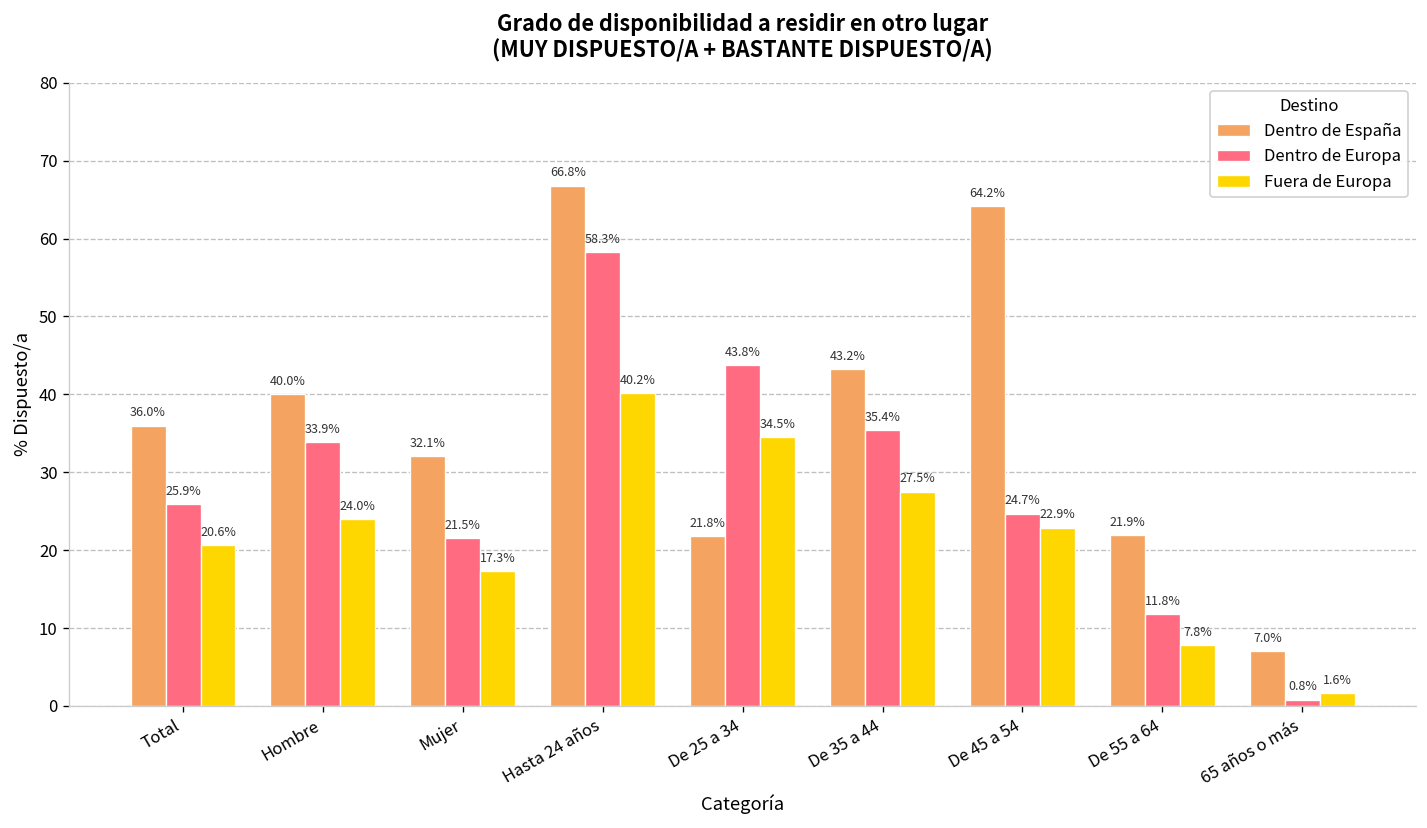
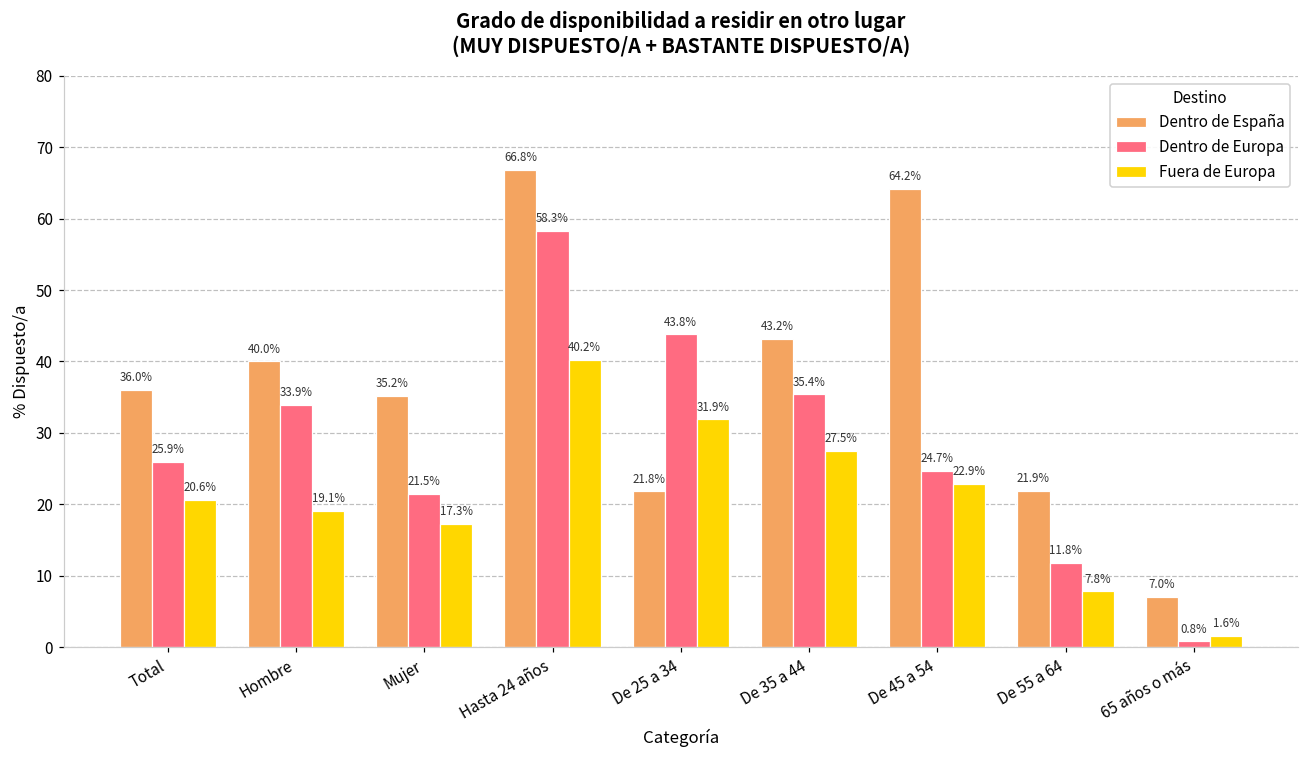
  {
    "Dentro de España": {
      "Total": "36.0%",
      "Hombre": "40.0%",
-     "Mujer": "32.1%",
+     "Mujer": "35.2%",
      "Hasta 24 años": "66.8%",
      "De 25 a 34": "21.8%",
      "De 35 a 44": "43.2%",
      "De 45 a 54": "64.2%",
      "De 55 a 64": "21.9%",
      "65 años o más": "7.0%"
    },
    "Dentro de Europa": {
      "Total": "25.9%",
      "Hombre": "33.9%",
      "Mujer": "21.5%",
      "Hasta 24 años": "58.3%",
      "De 25 a 34": "43.8%",
      "De 35 a 44": "35.4%",
      "De 45 a 54": "24.7%",
      "De 55 a 64": "11.8%",
      "65 años o más": "0.8%"
    },
    "Fuera de Europa": {
      "Total": "20.6%",
-     "Hombre": "24.0%",
+     "Hombre": "19.1%",
      "Mujer": "17.3%",
      "Hasta 24 años": "40.2%",
-     "De 25 a 34": "34.5%",
+     "De 25 a 34": "31.9%",
      "De 35 a 44": "27.5%",
      "De 45 a 54": "22.9%",
      "De 55 a 64": "7.8%",
      "65 años o más": "1.6%"
    }
  }
